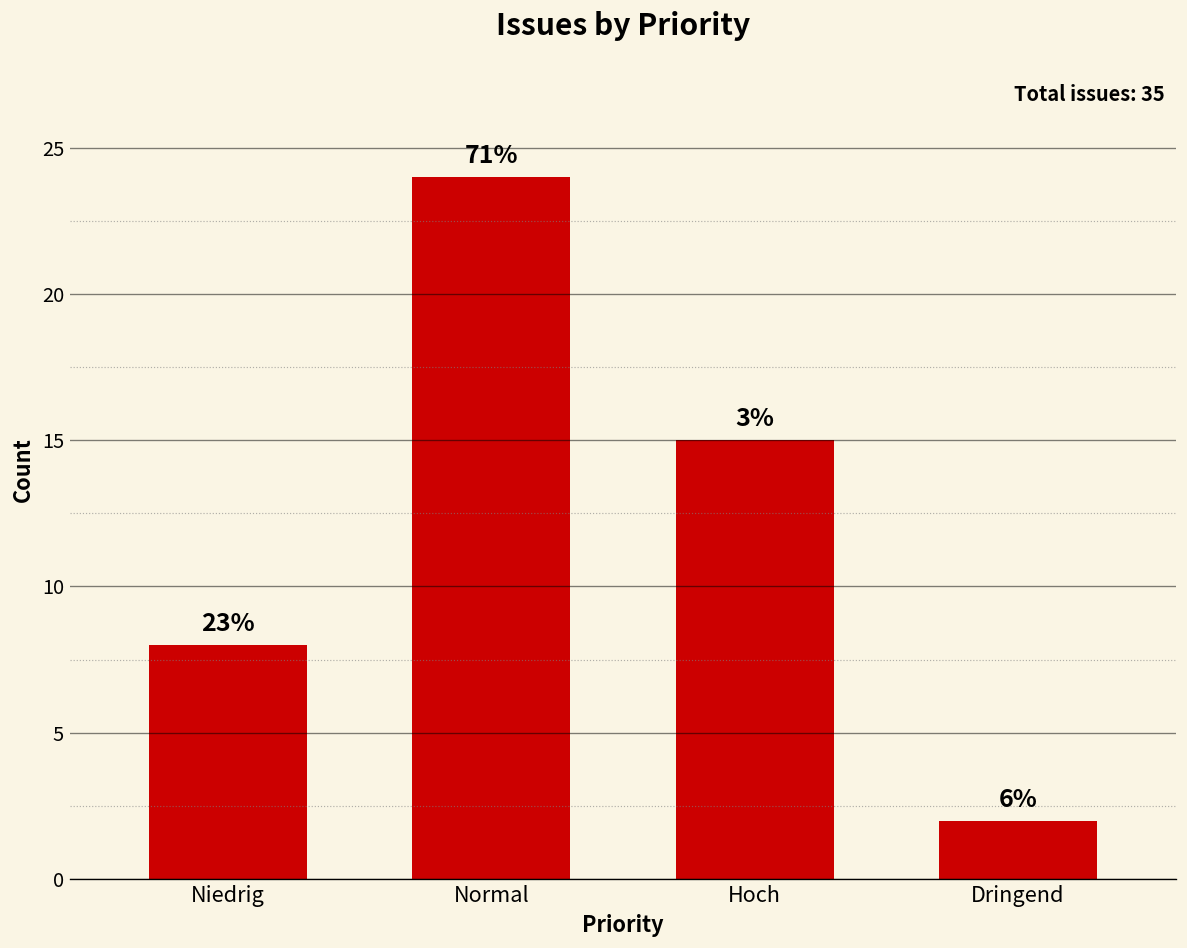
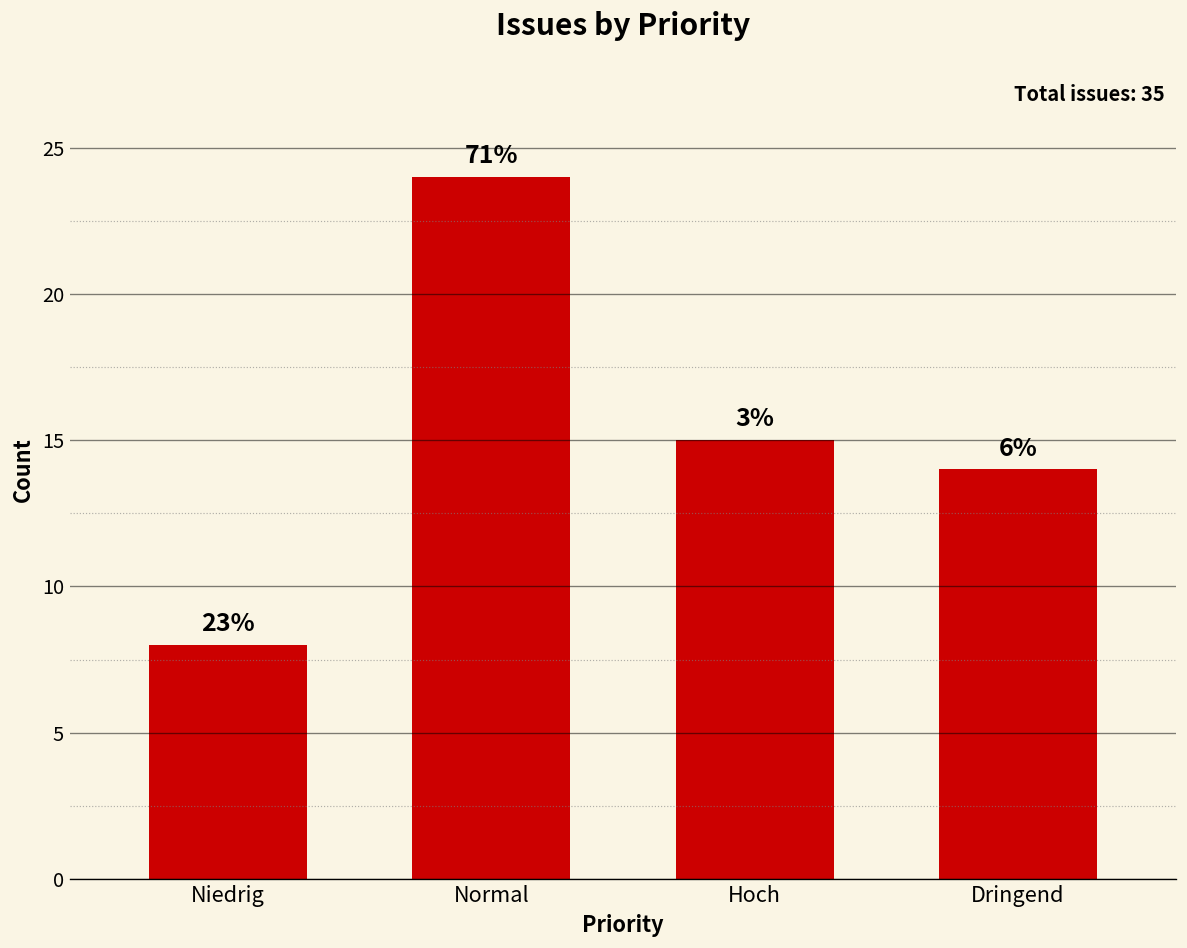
  {
-   "Dringend": 2
+   "Dringend": 14
  }
